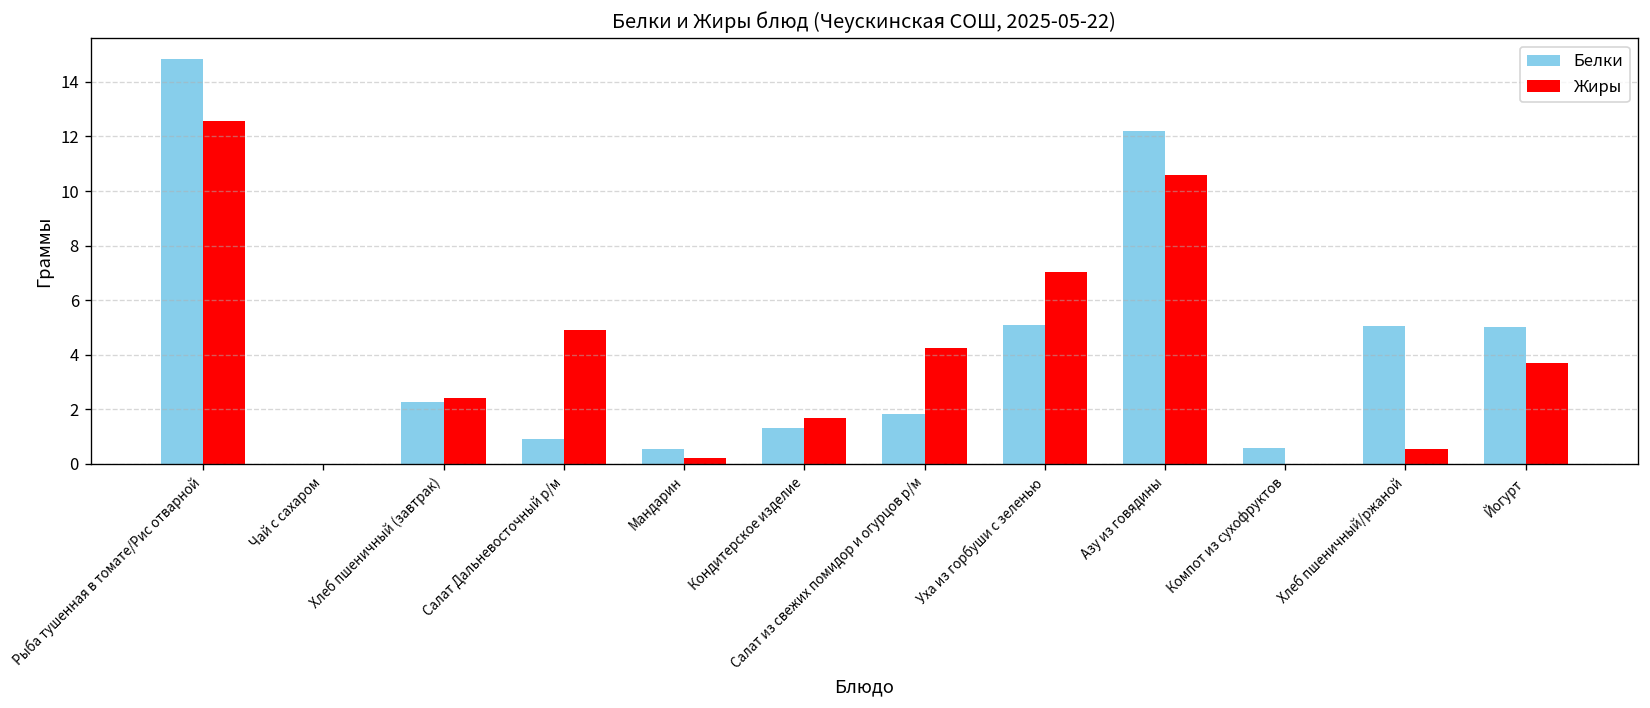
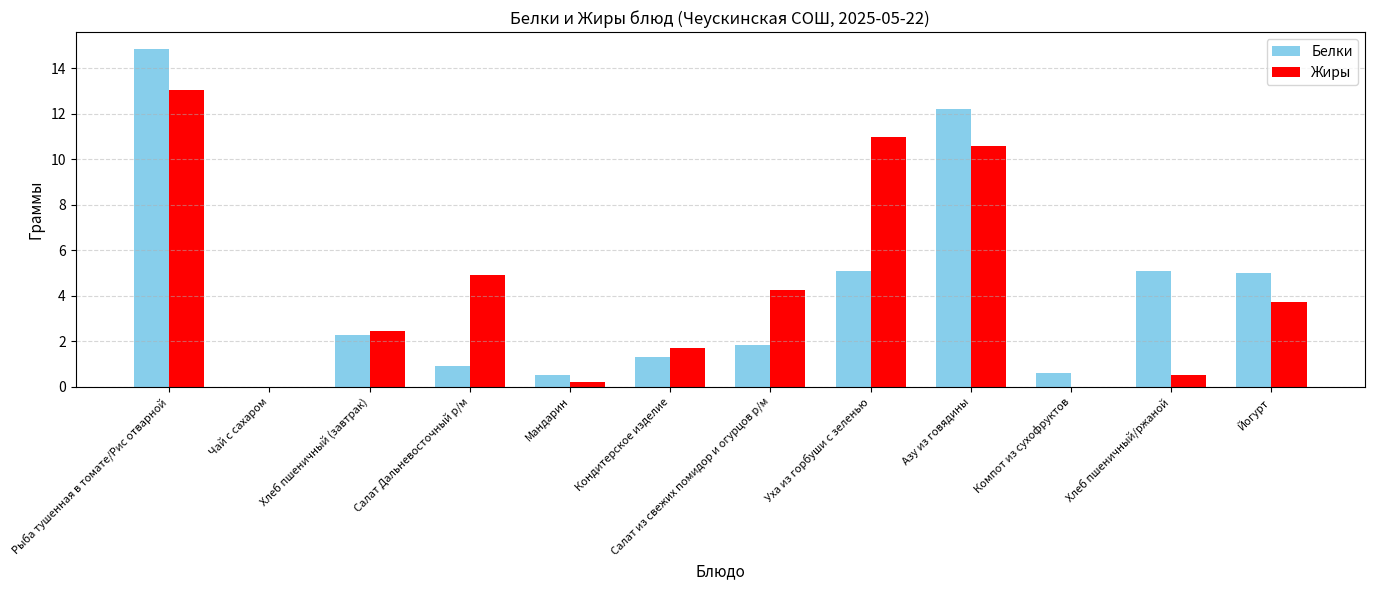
  {
    "Белки": {
      "Рыба тушенная в томате/Рис отварной": 14.9,
      "Чай с сахаром": 0.0,
      "Хлеб пшеничный (завтрак)": 2.3,
      "Салат Дальневосточный р/м": 0.9,
      "Мандарин": 0.5,
      "Кондитерское изделие": 1.3,
      "Салат из свежих помидор и огурцов р/м": 1.8,
      "Уха из горбуши с зеленью": 5.1,
      "Азу из говядины": 12.2,
      "Компот из сухофруктов": 0.6,
      "Хлеб пшеничный/ржаной": 5.1,
      "Йогурт": 5.0
    },
    "Жиры": {
-     "Рыба тушенная в томате/Рис отварной": 12.6,
+     "Рыба тушенная в томате/Рис отварной": 13.1,
      "Чай с сахаром": 0.0,
      "Хлеб пшеничный (завтрак)": 2.4,
      "Салат Дальневосточный р/м": 4.9,
      "Мандарин": 0.2,
      "Кондитерское изделие": 1.7,
      "Салат из свежих помидор и огурцов р/м": 4.3,
-     "Уха из горбуши с зеленью": 7.0,
+     "Уха из горбуши с зеленью": 11.0,
      "Азу из говядины": 10.6,
      "Компот из сухофруктов": 0.0,
      "Хлеб пшеничный/ржаной": 0.5,
      "Йогурт": 3.7
    }
  }
